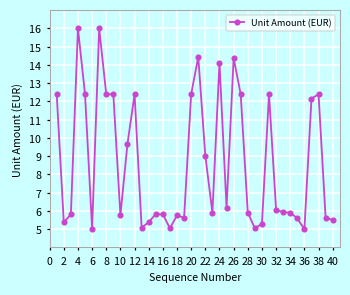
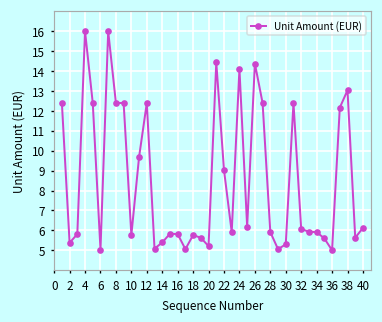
  {
    "2": 5.4,
    "4": 16.0,
    "6": 5.0,
    "8": 12.4,
    "10": 5.8,
    "12": 12.4,
    "14": 5.4,
    "16": 5.8,
    "18": 5.8,
-   "20": 12.4,
+   "20": 5.2,
    "22": 9.0,
    "24": 14.1,
    "26": 14.4,
    "28": 5.9,
    "30": 5.3,
    "32": 6.1,
    "34": 5.9,
    "36": 5.0,
-   "38": 12.4,
-   "40": 5.5
+   "38": 13.0,
+   "40": 6.1
  }
